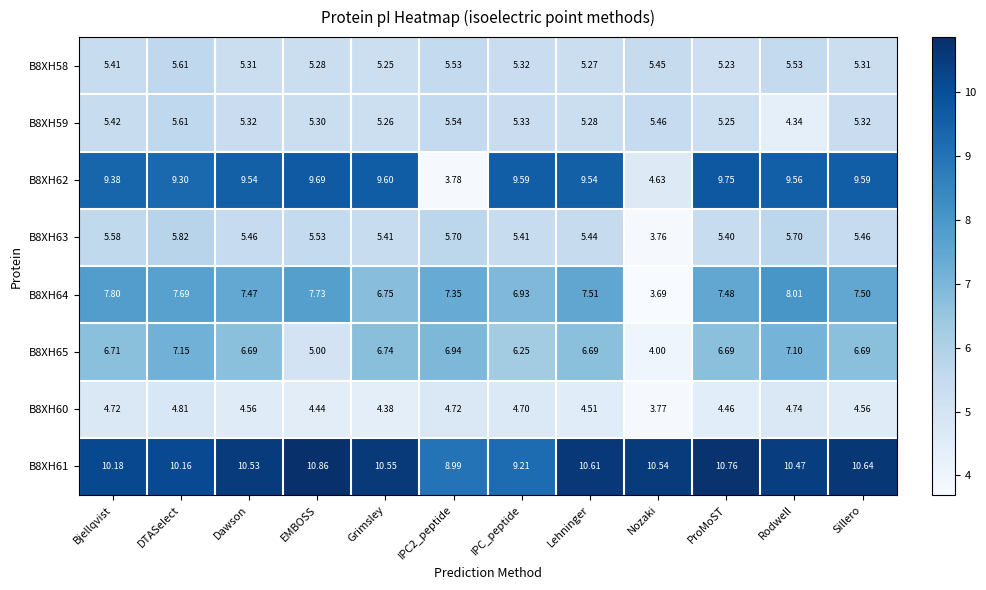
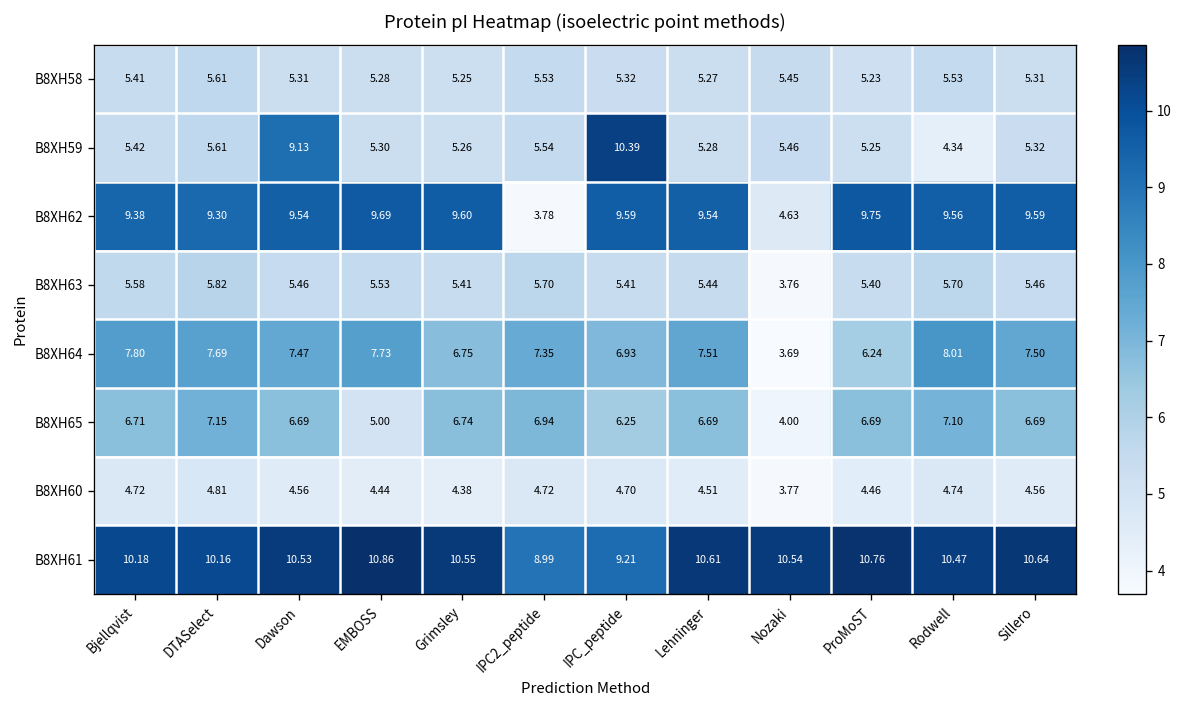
  {
    "B8XH58": {
      "Bjellqvist": 5.41,
      "DTASelect": 5.61,
      "Dawson": 5.31,
      "EMBOSS": 5.28,
      "Grimsley": 5.25,
      "IPC2_peptide": 5.53,
      "IPC_peptide": 5.32,
      "Lehninger": 5.27,
      "Nozaki": 5.45,
      "ProMoST": 5.23,
      "Rodwell": 5.53,
      "Sillero": 5.31
    },
    "B8XH59": {
      "Bjellqvist": 5.42,
      "DTASelect": 5.61,
-     "Dawson": 5.32,
+     "Dawson": 9.13,
      "EMBOSS": 5.30,
      "Grimsley": 5.26,
      "IPC2_peptide": 5.54,
-     "IPC_peptide": 5.33,
+     "IPC_peptide": 10.39,
      "Lehninger": 5.28,
      "Nozaki": 5.46,
      "ProMoST": 5.25,
      "Rodwell": 4.34,
      "Sillero": 5.32
    },
    "B8XH62": {
      "Bjellqvist": 9.38,
      "DTASelect": 9.30,
      "Dawson": 9.54,
      "EMBOSS": 9.69,
      "Grimsley": 9.60,
      "IPC2_peptide": 3.78,
      "IPC_peptide": 9.59,
      "Lehninger": 9.54,
      "Nozaki": 4.63,
      "ProMoST": 9.75,
      "Rodwell": 9.56,
      "Sillero": 9.59
    },
    "B8XH63": {
      "Bjellqvist": 5.58,
      "DTASelect": 5.82,
      "Dawson": 5.46,
      "EMBOSS": 5.53,
      "Grimsley": 5.41,
      "IPC2_peptide": 5.70,
      "IPC_peptide": 5.41,
      "Lehninger": 5.44,
      "Nozaki": 3.76,
      "ProMoST": 5.40,
      "Rodwell": 5.70,
      "Sillero": 5.46
    },
    "B8XH64": {
      "Bjellqvist": 7.80,
      "DTASelect": 7.69,
      "Dawson": 7.47,
      "EMBOSS": 7.73,
      "Grimsley": 6.75,
      "IPC2_peptide": 7.35,
      "IPC_peptide": 6.93,
      "Lehninger": 7.51,
      "Nozaki": 3.69,
-     "ProMoST": 7.48,
+     "ProMoST": 6.24,
      "Rodwell": 8.01,
      "Sillero": 7.50
    },
    "B8XH65": {
      "Bjellqvist": 6.71,
      "DTASelect": 7.15,
      "Dawson": 6.69,
      "EMBOSS": 5.00,
      "Grimsley": 6.74,
      "IPC2_peptide": 6.94,
      "IPC_peptide": 6.25,
      "Lehninger": 6.69,
      "Nozaki": 4.00,
      "ProMoST": 6.69,
      "Rodwell": 7.10,
      "Sillero": 6.69
    },
    "B8XH60": {
      "Bjellqvist": 4.72,
      "DTASelect": 4.81,
      "Dawson": 4.56,
      "EMBOSS": 4.44,
      "Grimsley": 4.38,
      "IPC2_peptide": 4.72,
      "IPC_peptide": 4.70,
      "Lehninger": 4.51,
      "Nozaki": 3.77,
      "ProMoST": 4.46,
      "Rodwell": 4.74,
      "Sillero": 4.56
    },
    "B8XH61": {
      "Bjellqvist": 10.18,
      "DTASelect": 10.16,
      "Dawson": 10.53,
      "EMBOSS": 10.86,
      "Grimsley": 10.55,
      "IPC2_peptide": 8.99,
      "IPC_peptide": 9.21,
      "Lehninger": 10.61,
      "Nozaki": 10.54,
      "ProMoST": 10.76,
      "Rodwell": 10.47,
      "Sillero": 10.64
    }
  }
